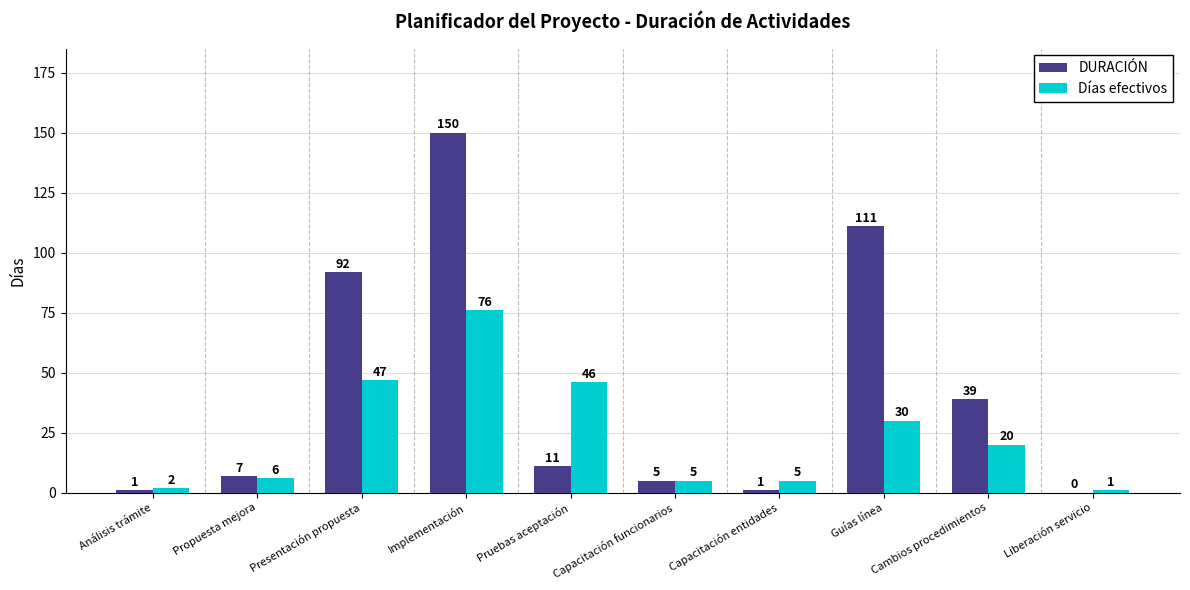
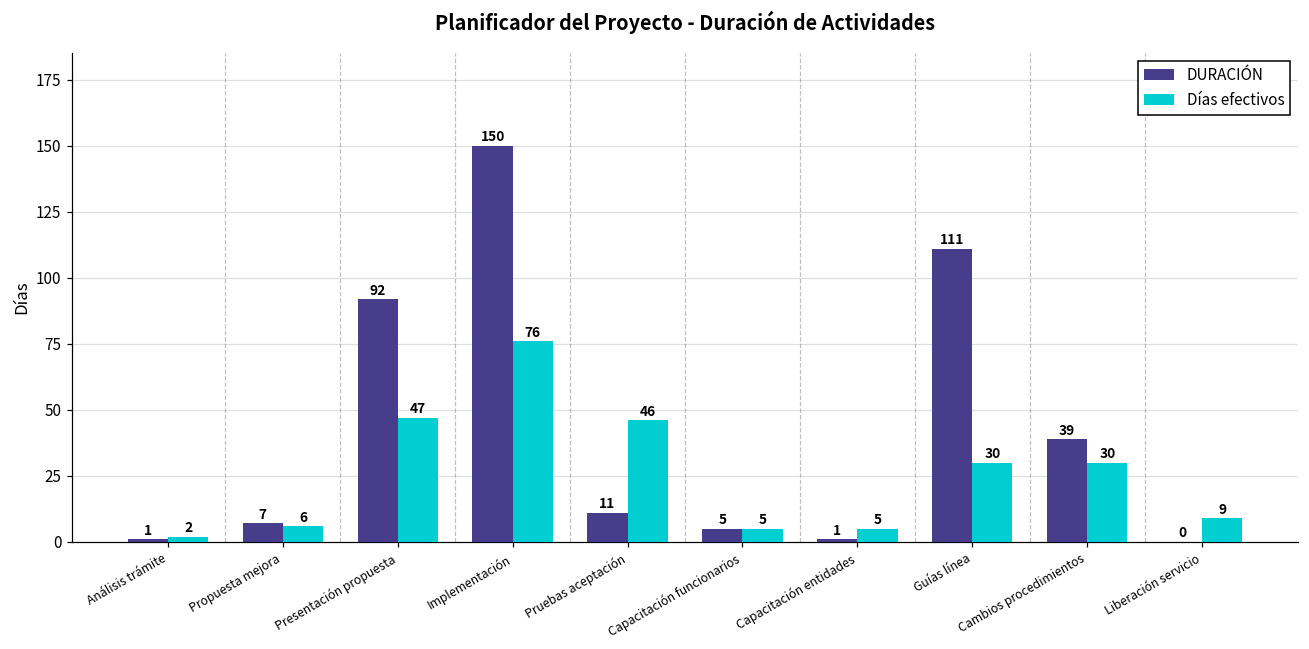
  {
    "DURACIÓN": {
      "Análisis trámite": 1,
      "Propuesta mejora": 7,
      "Presentación propuesta": 92,
      "Implementación": 150,
      "Pruebas aceptación": 11,
      "Capacitación funcionarios": 5,
      "Capacitación entidades": 1,
      "Guías línea": 111,
      "Cambios procedimientos": 39,
      "Liberación servicio": 0
    },
    "Días efectivos": {
      "Análisis trámite": 2,
      "Propuesta mejora": 6,
      "Presentación propuesta": 47,
      "Implementación": 76,
      "Pruebas aceptación": 46,
      "Capacitación funcionarios": 5,
      "Capacitación entidades": 5,
      "Guías línea": 30,
-     "Cambios procedimientos": 20,
-     "Liberación servicio": 1
+     "Cambios procedimientos": 30,
+     "Liberación servicio": 9
    }
  }
